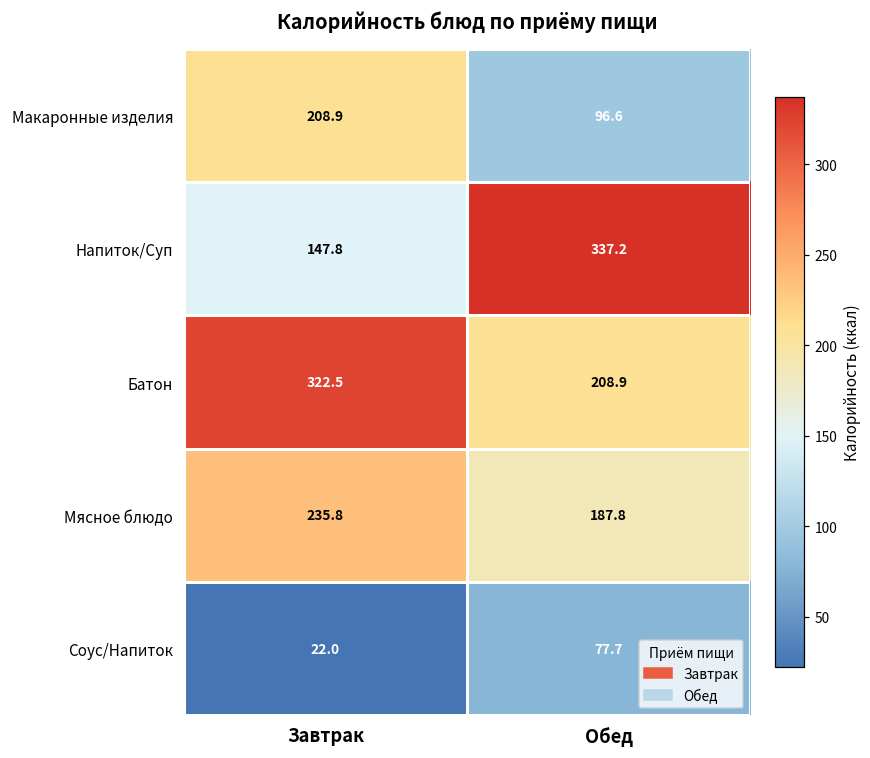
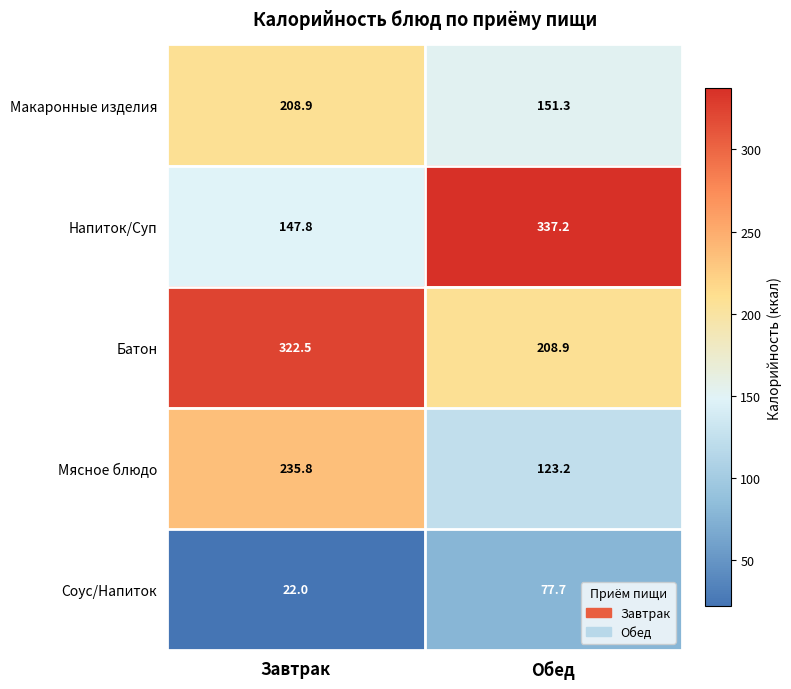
  {
    "Макаронные изделия": {
      "Завтрак": 208.9,
-     "Обед": 96.6
+     "Обед": 151.3
    },
    "Напиток/Суп": {
      "Завтрак": 147.8,
      "Обед": 337.2
    },
    "Батон": {
      "Завтрак": 322.5,
      "Обед": 208.9
    },
    "Мясное блюдо": {
      "Завтрак": 235.8,
-     "Обед": 187.8
+     "Обед": 123.2
    },
    "Соус/Напиток": {
      "Завтрак": 22.0,
      "Обед": 77.7
    }
  }
